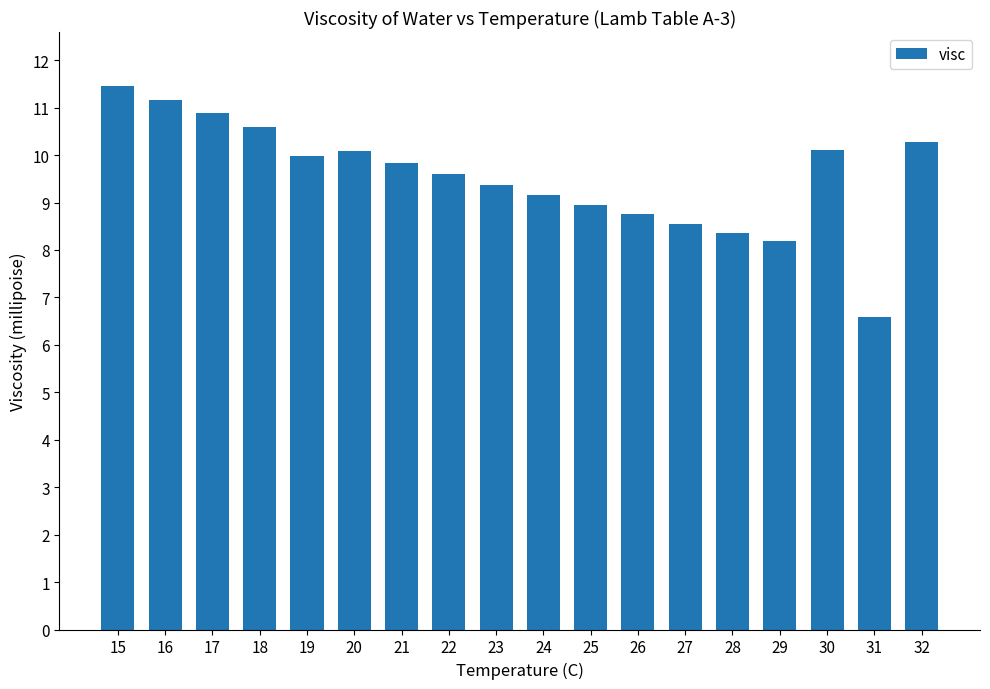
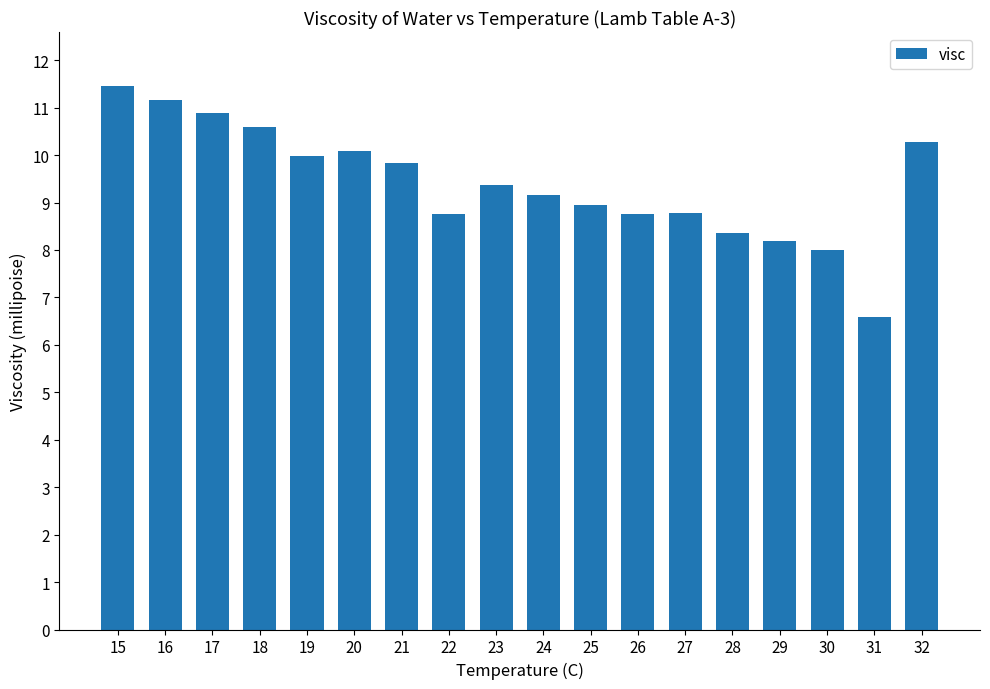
  {
    "15": 11.5,
    "16": 11.2,
    "17": 10.9,
    "18": 10.6,
    "19": 10.0,
    "20": 10.1,
    "21": 9.8,
-   "22": 9.6,
+   "22": 8.8,
    "23": 9.4,
    "24": 9.2,
    "25": 9.0,
    "26": 8.8,
-   "27": 8.6,
+   "27": 8.8,
    "28": 8.4,
    "29": 8.2,
-   "30": 10.1,
+   "30": 8.0,
    "31": 6.6,
    "32": 10.3
  }
